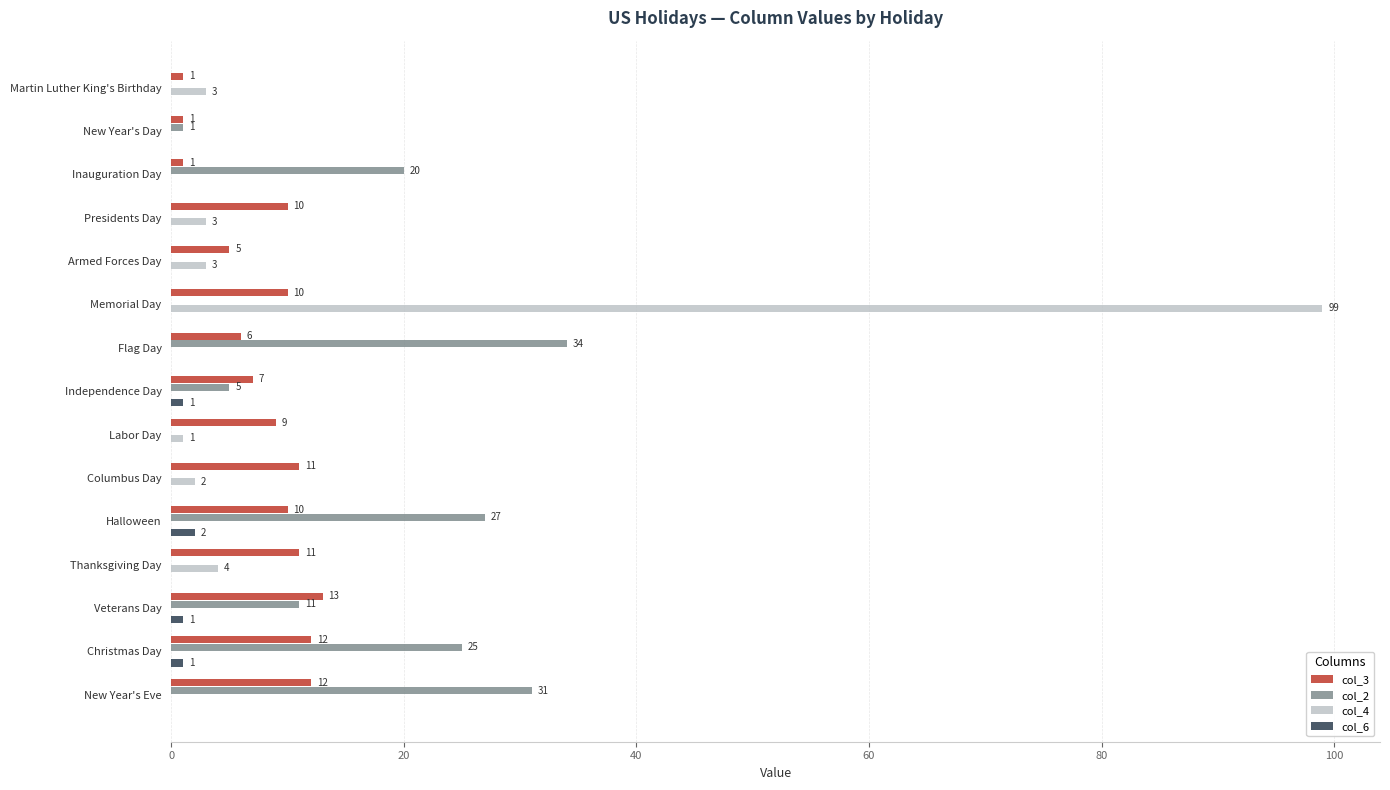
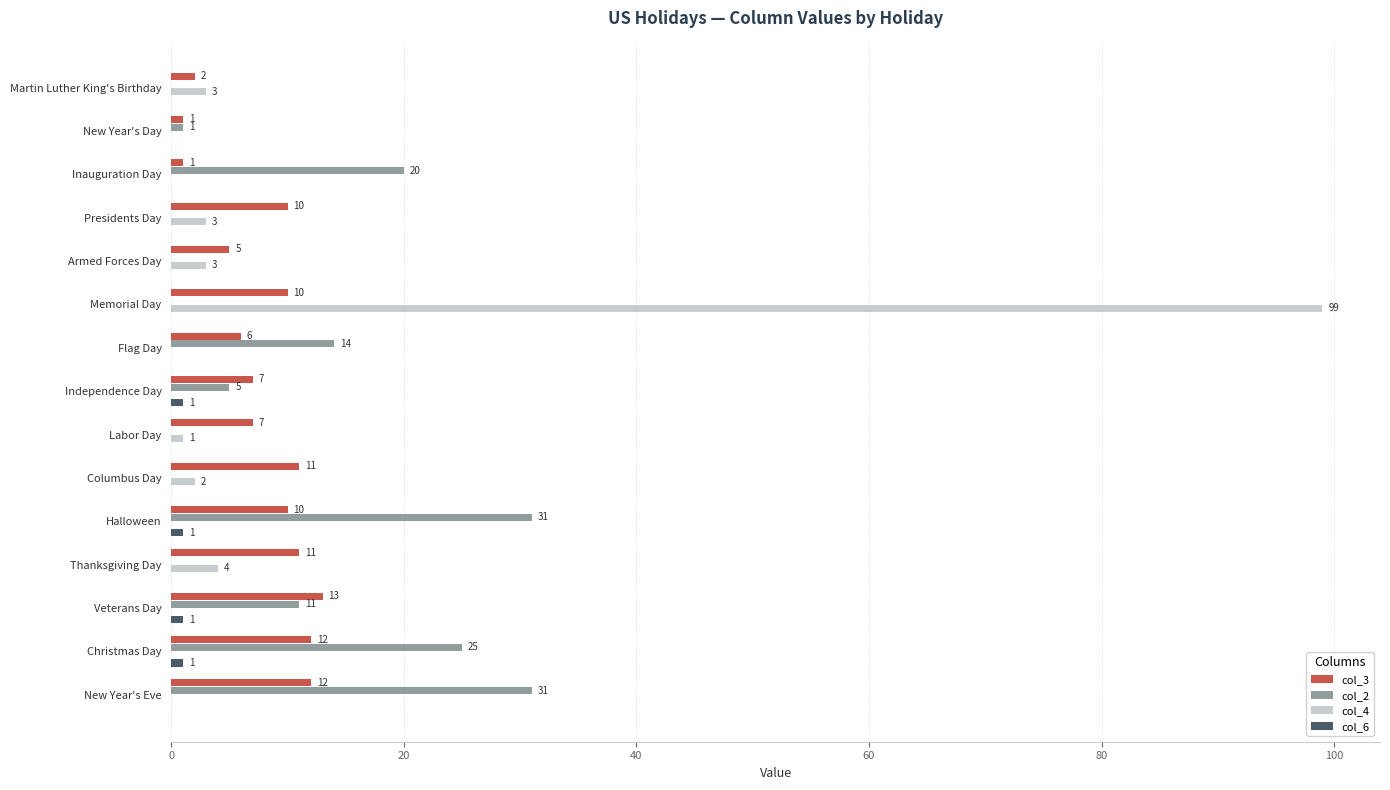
  {
    "col_3": {
-     "Martin Luther King's Birthday": 1,
+     "Martin Luther King's Birthday": 2,
      "Inauguration Day": 1,
      "Presidents Day": 10,
      "Armed Forces Day": 5,
      "Memorial Day": 10,
      "Flag Day": 6,
      "Independence Day": 7,
-     "Labor Day": 9,
+     "Labor Day": 7,
      "Columbus Day": 11,
      "Halloween": 10,
      "Thanksgiving Day": 11,
      "Veterans Day": 13,
      "Christmas Day": 12,
      "New Year's Eve": 12
    },
    "col_2": {
      "Inauguration Day": 20,
-     "Flag Day": 34,
+     "Flag Day": 14,
      "Independence Day": 5,
-     "Halloween": 27,
+     "Halloween": 31,
      "Veterans Day": 11,
      "Christmas Day": 25,
      "New Year's Eve": 31
    },
    "col_4": {
      "Martin Luther King's Birthday": 3,
      "Presidents Day": 3,
      "Armed Forces Day": 3,
      "Memorial Day": 99,
      "Labor Day": 1,
      "Columbus Day": 2,
      "Thanksgiving Day": 4
    },
    "col_6": {
      "Independence Day": 1,
-     "Halloween": 2,
+     "Halloween": 1,
      "Veterans Day": 1,
      "Christmas Day": 1
    }
  }
